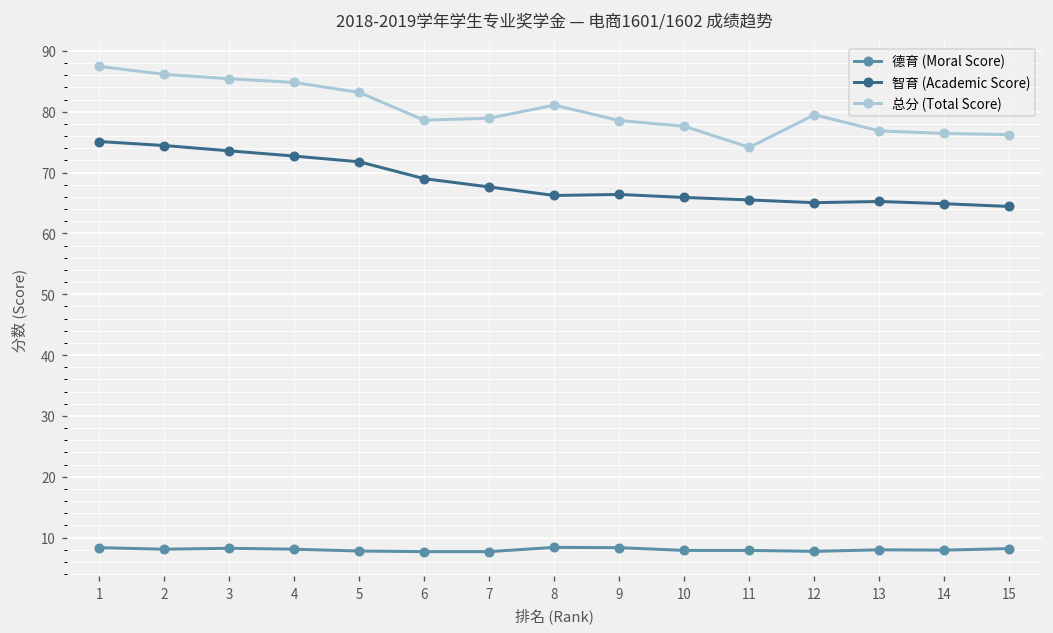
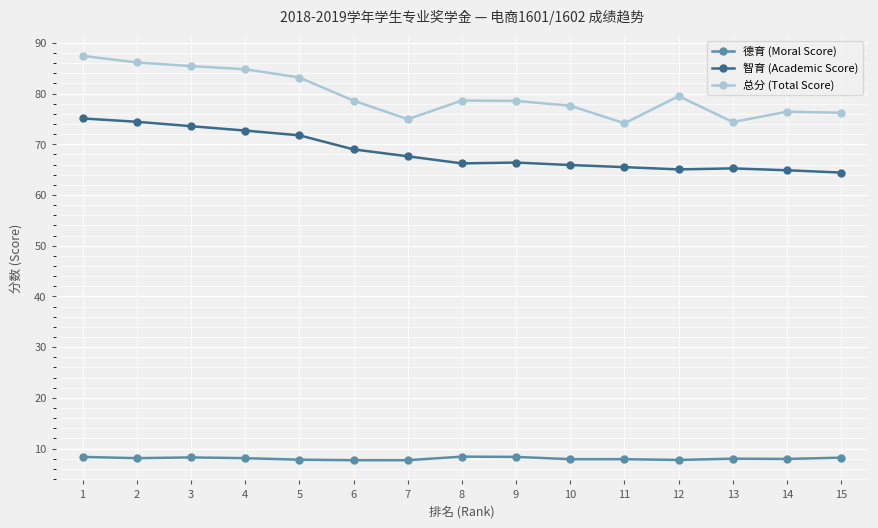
  {
    "总分 (Total Score)": {
      "1": 87,
      "2": 86,
      "3": 85,
      "4": 85,
      "5": 83,
      "6": 79,
-     "7": 79,
-     "8": 81,
+     "7": 75,
+     "8": 79,
      "9": 79,
      "10": 78,
      "11": 74,
      "12": 80,
-     "13": 77,
+     "13": 74,
      "14": 76,
      "15": 76
    }
  }
